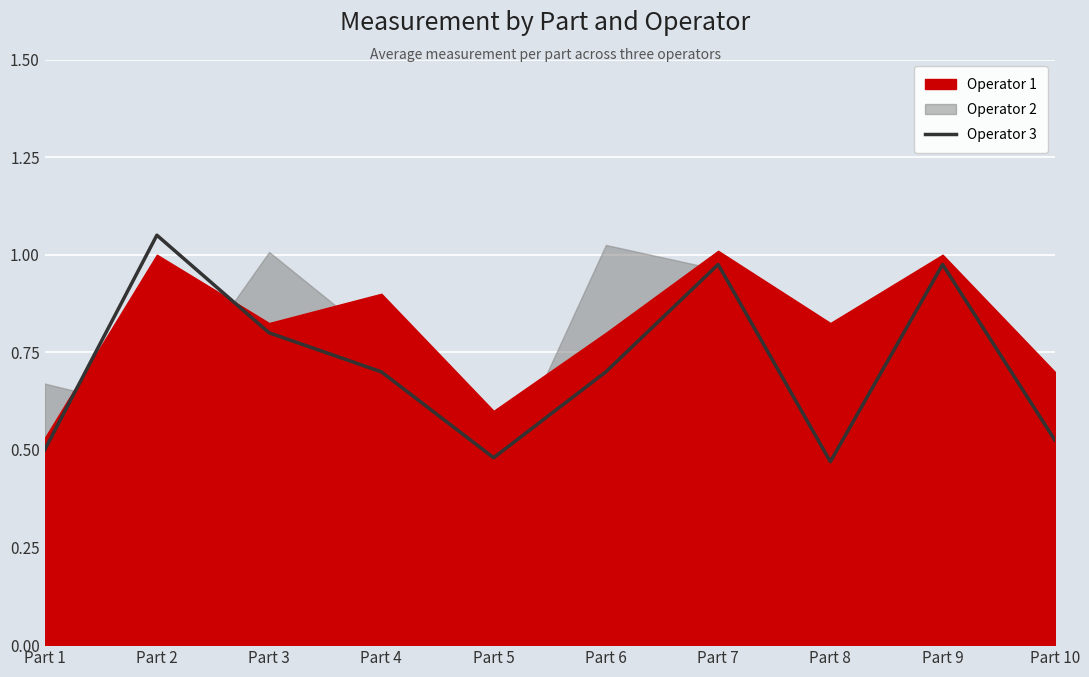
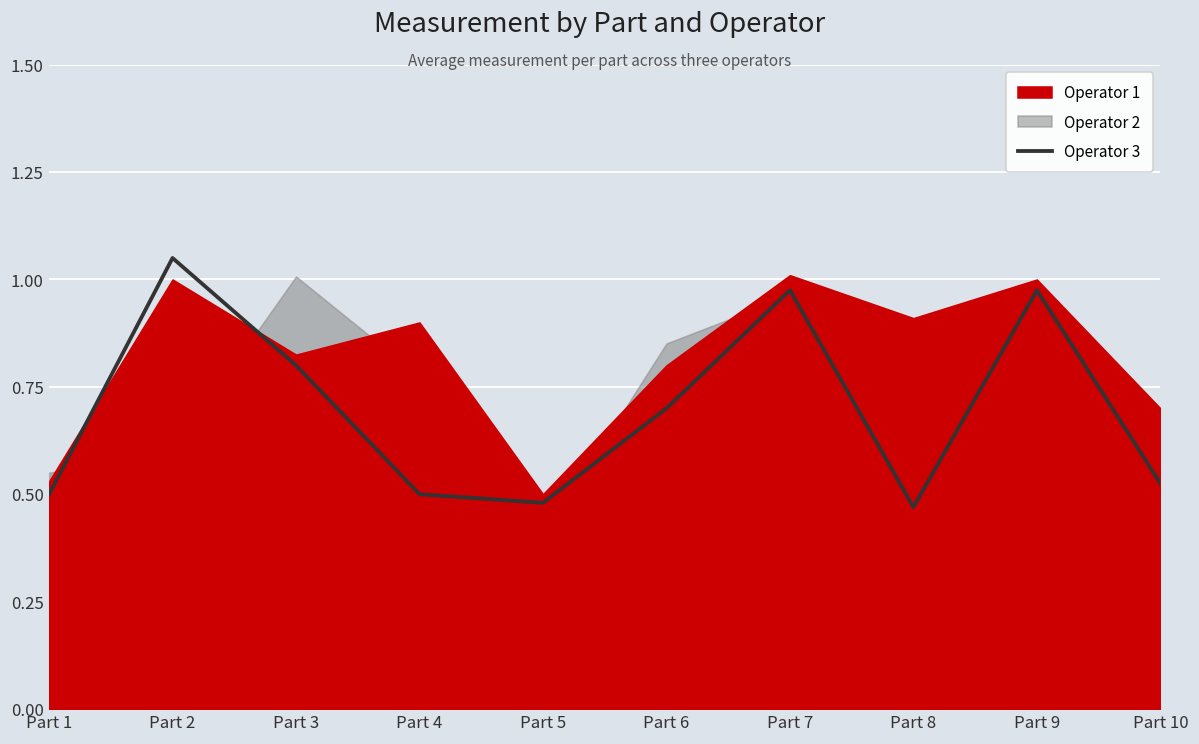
  {
    "Operator 3": {
      "Part 1": 0.5,
      "Part 2": 1.05,
      "Part 3": 0.8,
-     "Part 4": 0.7,
+     "Part 4": 0.5,
      "Part 5": 0.48,
      "Part 6": 0.7,
      "Part 7": 0.98,
      "Part 8": 0.47
    },
    "Operator 1": {
      "Part 1": 0.53,
      "Part 2": 1.00,
      "Part 3": 0.83,
      "Part 4": 0.90,
-     "Part 5": 0.6,
+     "Part 5": 0.5,
      "Part 6": 0.80,
      "Part 7": 1.01,
-     "Part 8": 0.83,
+     "Part 8": 0.91,
      "Part 9": 1.00,
      "Part 10": 0.70
    },
    "Operator 2": {
-     "Part 1": 0.67,
+     "Part 1": 0.55,
      "Part 2": 0.60,
      "Part 3": 1.01,
      "Part 4": 0.78,
      "Part 5": 0.40,
-     "Part 6": 1.03,
+     "Part 6": 0.85,
      "Part 7": 0.96,
      "Part 8": 0.73
    }
  }
